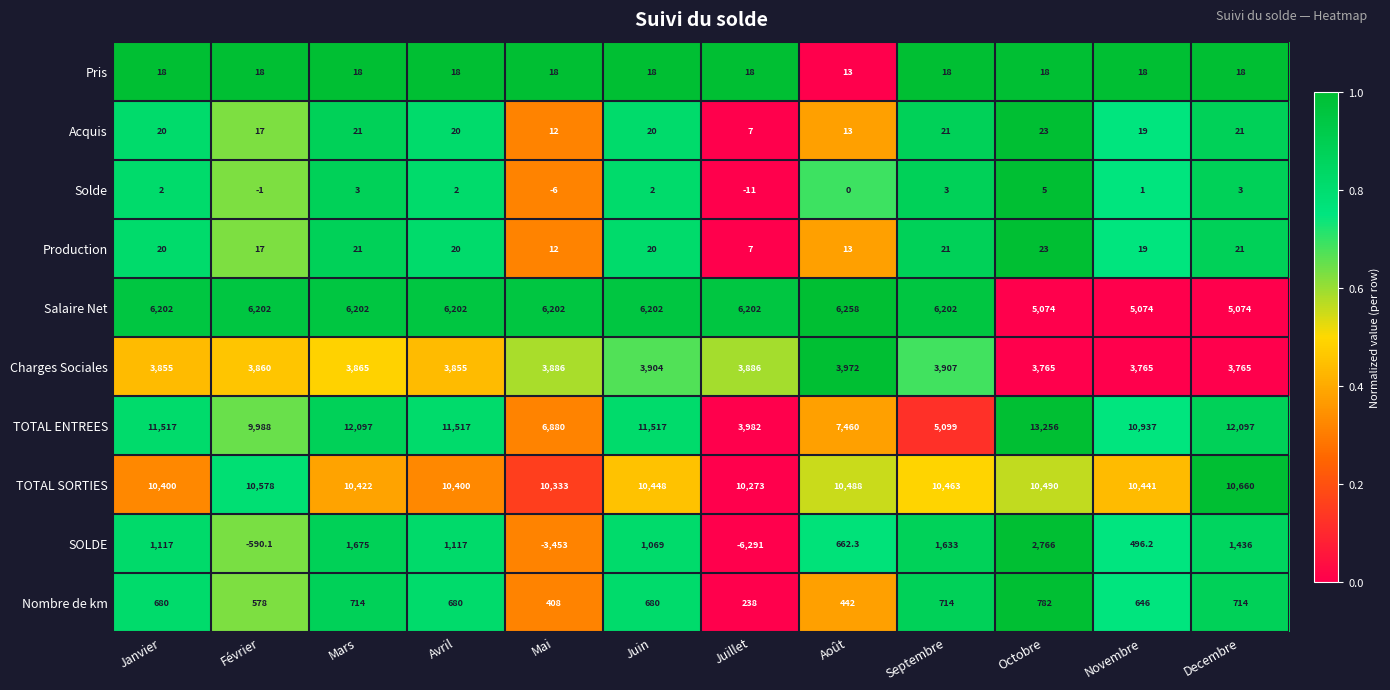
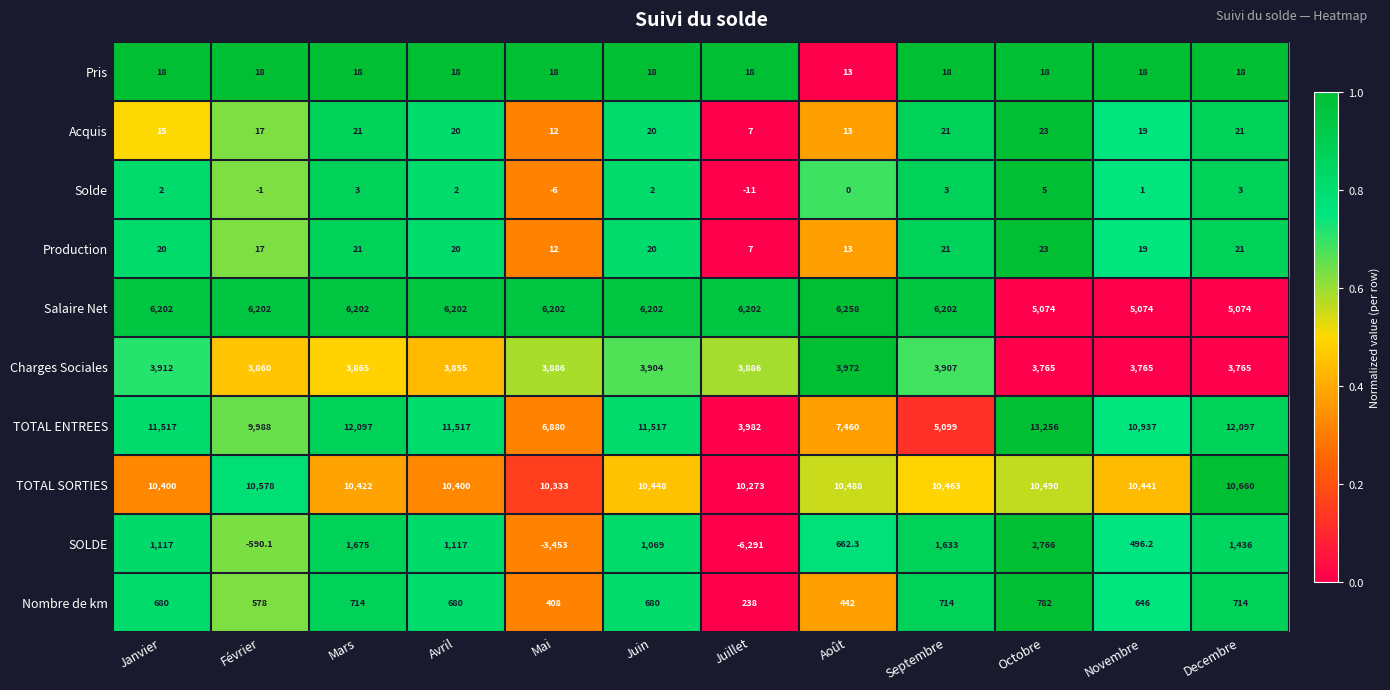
  {
    "Pris": {
      "Janvier": "18",
      "Février": "18",
      "Mars": "18",
      "Avril": "18",
      "Mai": "18",
      "Juin": "18",
      "Juillet": "18",
      "Août": "13",
      "Septembre": "18",
      "Octobre": "18",
      "Novembre": "18",
      "Decembre": "18"
    },
    "Acquis": {
-     "Janvier": "20",
+     "Janvier": "15",
      "Février": "17",
      "Mars": "21",
      "Avril": "20",
      "Mai": "12",
      "Juin": "20",
      "Juillet": "7",
      "Août": "13",
      "Septembre": "21",
      "Octobre": "23",
      "Novembre": "19",
      "Decembre": "21"
    },
    "Solde": {
      "Janvier": "2",
      "Février": "-1",
      "Mars": "3",
      "Avril": "2",
      "Mai": "-6",
      "Juin": "2",
      "Juillet": "-11",
      "Août": "0",
      "Septembre": "3",
      "Octobre": "5",
      "Novembre": "1",
      "Decembre": "3"
    },
    "Production": {
      "Janvier": "20",
      "Février": "17",
      "Mars": "21",
      "Avril": "20",
      "Mai": "12",
      "Juin": "20",
      "Juillet": "7",
      "Août": "13",
      "Septembre": "21",
      "Octobre": "23",
      "Novembre": "19",
      "Decembre": "21"
    },
    "Salaire Net": {
      "Janvier": "6,202",
      "Février": "6,202",
      "Mars": "6,202",
      "Avril": "6,202",
      "Mai": "6,202",
      "Juin": "6,202",
      "Juillet": "6,202",
      "Août": "6,258",
      "Septembre": "6,202",
      "Octobre": "5,074",
      "Novembre": "5,074",
      "Decembre": "5,074"
    },
    "Charges Sociales": {
-     "Janvier": "3,855",
+     "Janvier": "3,912",
      "Février": "3,860",
      "Mars": "3,865",
      "Avril": "3,855",
      "Mai": "3,886",
      "Juin": "3,904",
      "Juillet": "3,886",
      "Août": "3,972",
      "Septembre": "3,907",
      "Octobre": "3,765",
      "Novembre": "3,765",
      "Decembre": "3,765"
    },
    "TOTAL ENTREES": {
      "Janvier": "11,517",
      "Février": "9,988",
      "Mars": "12,097",
      "Avril": "11,517",
      "Mai": "6,880",
      "Juin": "11,517",
      "Juillet": "3,982",
      "Août": "7,460",
      "Septembre": "5,099",
      "Octobre": "13,256",
      "Novembre": "10,937",
      "Decembre": "12,097"
    },
    "TOTAL SORTIES": {
      "Janvier": "10,400",
      "Février": "10,578",
      "Mars": "10,422",
      "Avril": "10,400",
      "Mai": "10,333",
      "Juin": "10,448",
      "Juillet": "10,273",
      "Août": "10,488",
      "Septembre": "10,463",
      "Octobre": "10,490",
      "Novembre": "10,441",
      "Decembre": "10,660"
    },
    "SOLDE": {
      "Janvier": "1,117",
      "Février": "-590.1",
      "Mars": "1,675",
      "Avril": "1,117",
      "Mai": "-3,453",
      "Juin": "1,069",
      "Juillet": "-6,291",
      "Août": "662.3",
      "Septembre": "1,633",
      "Octobre": "2,766",
      "Novembre": "496.2",
      "Decembre": "1,436"
    },
    "Nombre de km": {
      "Janvier": "680",
      "Février": "578",
      "Mars": "714",
      "Avril": "680",
      "Mai": "408",
      "Juin": "680",
      "Juillet": "238",
      "Août": "442",
      "Septembre": "714",
      "Octobre": "782",
      "Novembre": "646",
      "Decembre": "714"
    }
  }
